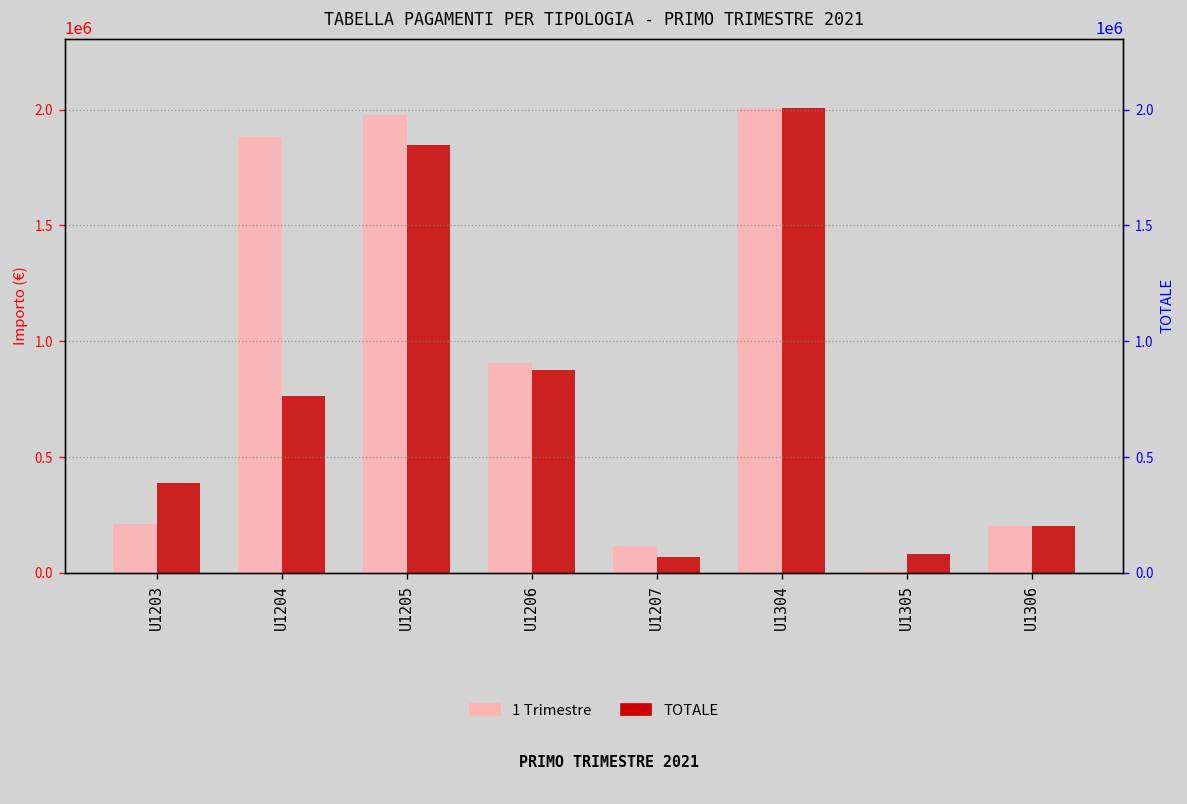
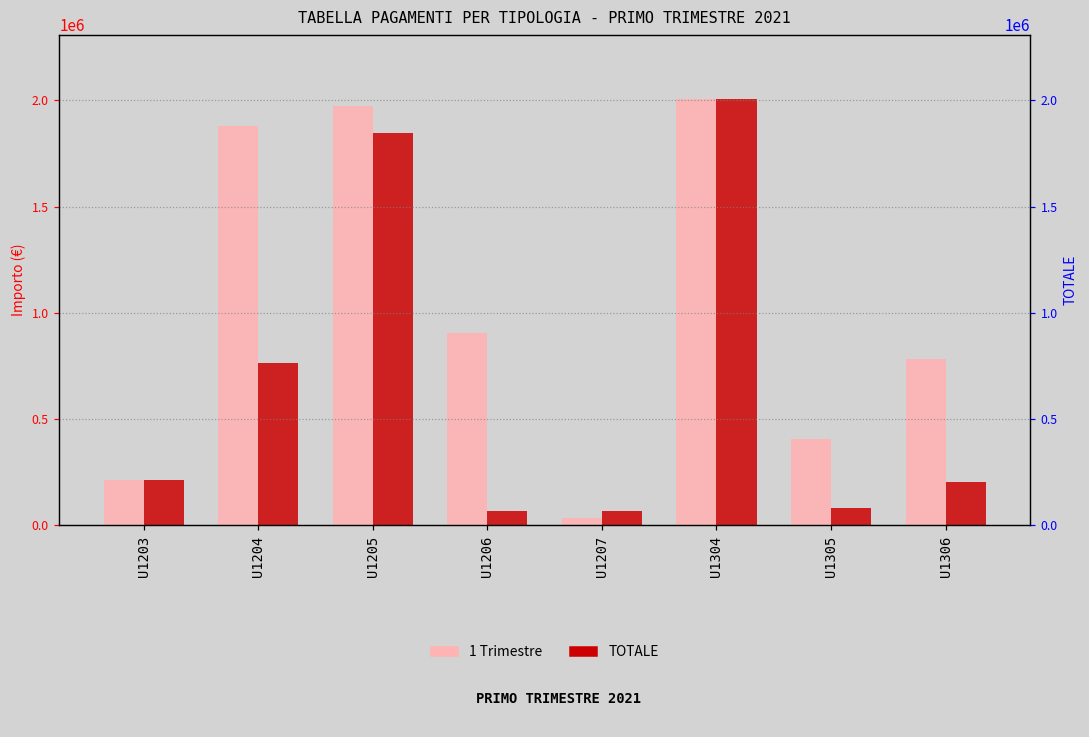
  {
    "1 Trimestre": {
      "U1203": 210000,
      "U1204": 1880000,
      "U1205": 1970000,
      "U1206": 900000,
-     "U1207": 110000,
+     "U1207": 30000,
      "U1304": 2010000,
-     "U1305": 10000,
-     "U1306": 200000
+     "U1305": 410000,
+     "U1306": 780000
    },
    "TOTALE": {
-     "U1203": 390000,
+     "U1203": 210000,
      "U1204": 770000,
      "U1205": 1850000,
-     "U1206": 870000,
+     "U1206": 70000,
      "U1207": 70000,
      "U1304": 2010000,
      "U1305": 80000,
      "U1306": 200000
    }
  }
